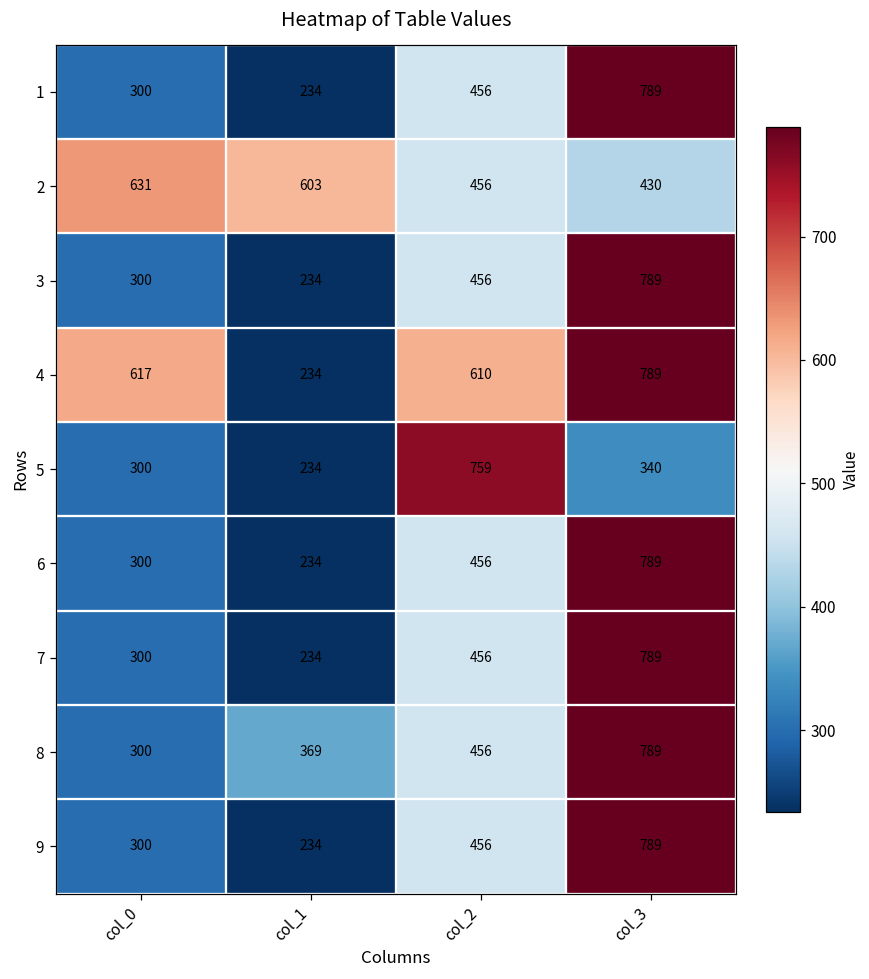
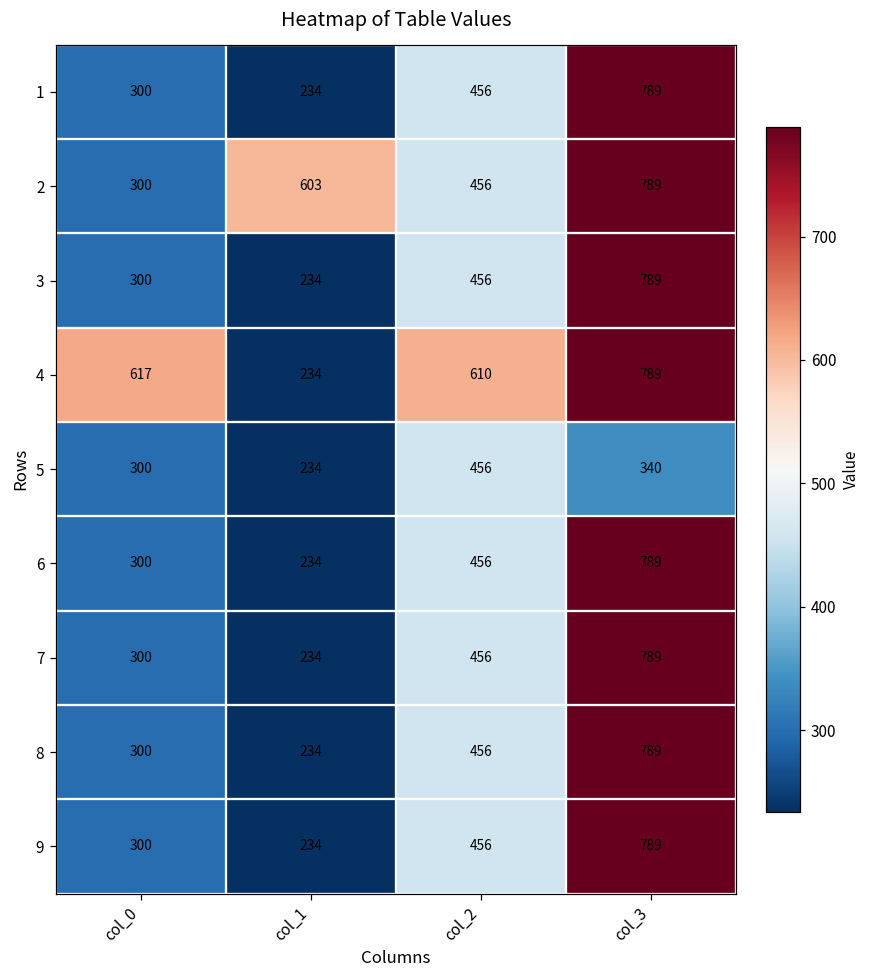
  {
    "1": {
      "col_0": 300,
      "col_1": 234,
      "col_2": 456,
      "col_3": 789
    },
    "2": {
-     "col_0": 631,
+     "col_0": 300,
      "col_1": 603,
      "col_2": 456,
-     "col_3": 430
+     "col_3": 789
    },
    "3": {
      "col_0": 300,
      "col_1": 234,
      "col_2": 456,
      "col_3": 789
    },
    "4": {
      "col_0": 617,
      "col_1": 234,
      "col_2": 610,
      "col_3": 789
    },
    "5": {
      "col_0": 300,
      "col_1": 234,
-     "col_2": 759,
+     "col_2": 456,
      "col_3": 340
    },
    "6": {
      "col_0": 300,
      "col_1": 234,
      "col_2": 456,
      "col_3": 789
    },
    "7": {
      "col_0": 300,
      "col_1": 234,
      "col_2": 456,
      "col_3": 789
    },
    "8": {
      "col_0": 300,
-     "col_1": 369,
+     "col_1": 234,
      "col_2": 456,
      "col_3": 789
    },
    "9": {
      "col_0": 300,
      "col_1": 234,
      "col_2": 456,
      "col_3": 789
    }
  }
